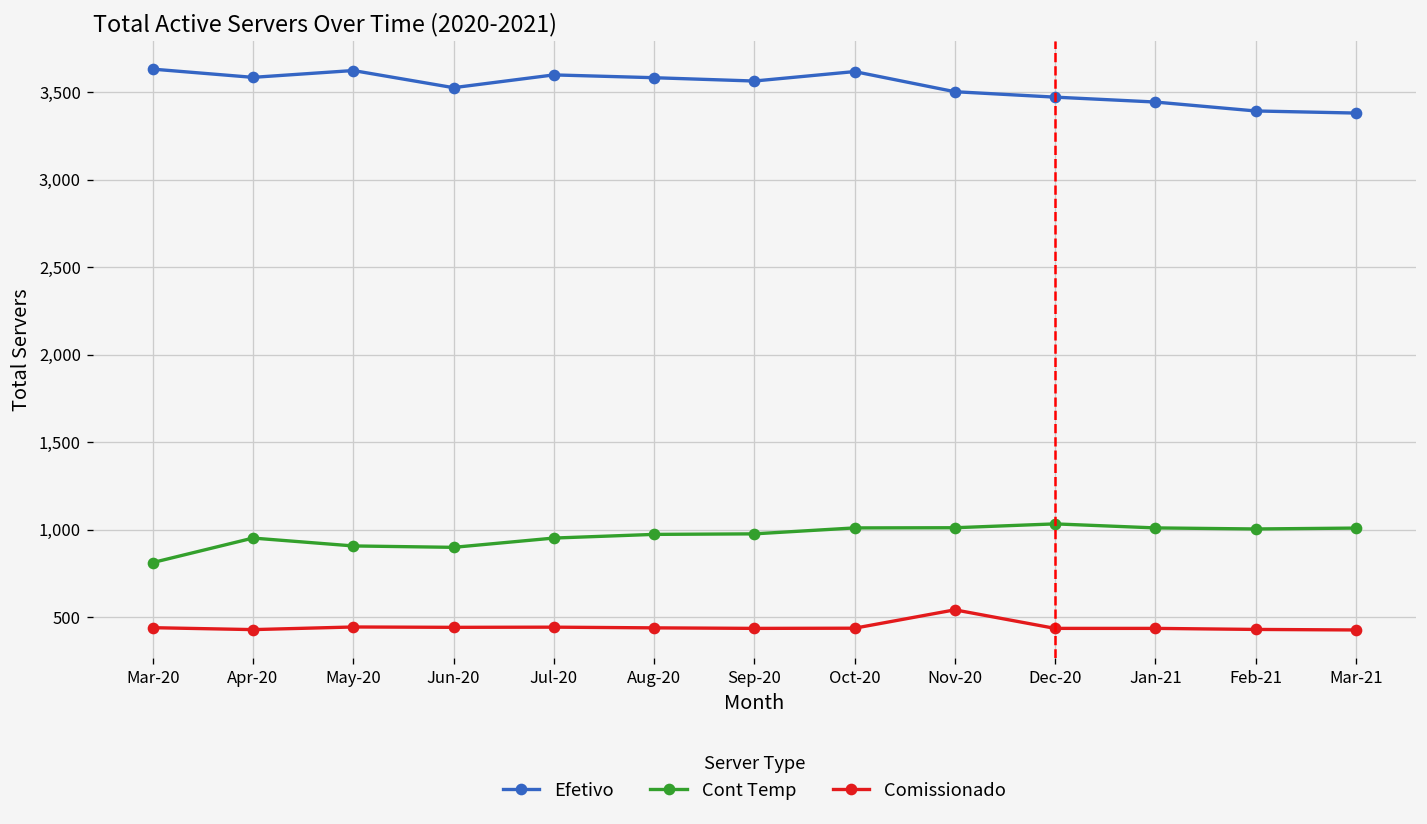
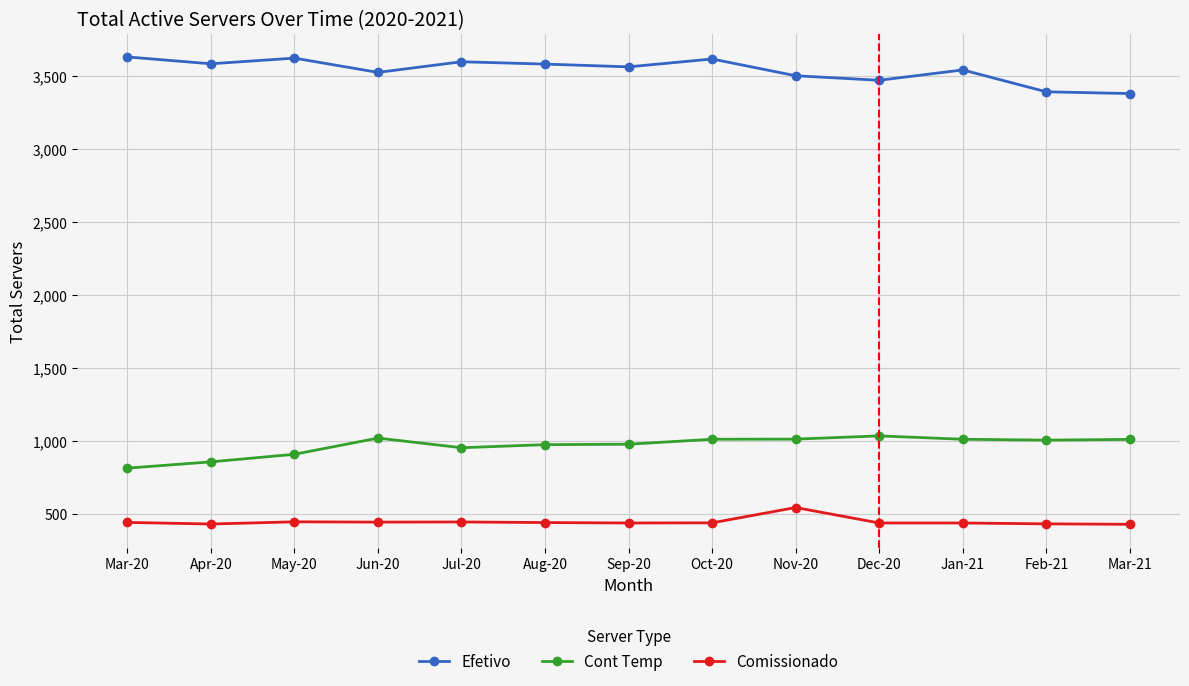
  {
    "Efetivo": {
      "Mar-20": "3,630",
      "Apr-20": "3,580",
      "May-20": "3,620",
      "Jun-20": "3,530",
      "Jul-20": "3,600",
      "Aug-20": "3,580",
      "Sep-20": "3,560",
      "Oct-20": "3,620",
      "Nov-20": "3,500",
      "Dec-20": "3,470",
-     "Jan-21": "3,440",
+     "Jan-21": "3,540",
      "Feb-21": "3,390",
      "Mar-21": "3,380"
    },
    "Cont Temp": {
      "Mar-20": "810",
-     "Apr-20": "950",
+     "Apr-20": "860",
      "May-20": "910",
-     "Jun-20": "900",
+     "Jun-20": "1,020",
      "Jul-20": "950",
      "Aug-20": "970",
      "Sep-20": "980",
      "Oct-20": "1,010",
      "Nov-20": "1,010",
      "Dec-20": "1,030",
      "Jan-21": "1,010",
      "Feb-21": "1,000",
      "Mar-21": "1,010"
    },
    "Comissionado": {
      "Mar-20": "440",
      "Apr-20": "430",
      "May-20": "440",
      "Jun-20": "440",
      "Jul-20": "440",
      "Aug-20": "440",
      "Sep-20": "440",
      "Oct-20": "440",
      "Nov-20": "540",
      "Dec-20": "440",
      "Jan-21": "440",
      "Feb-21": "430",
      "Mar-21": "430"
    }
  }
